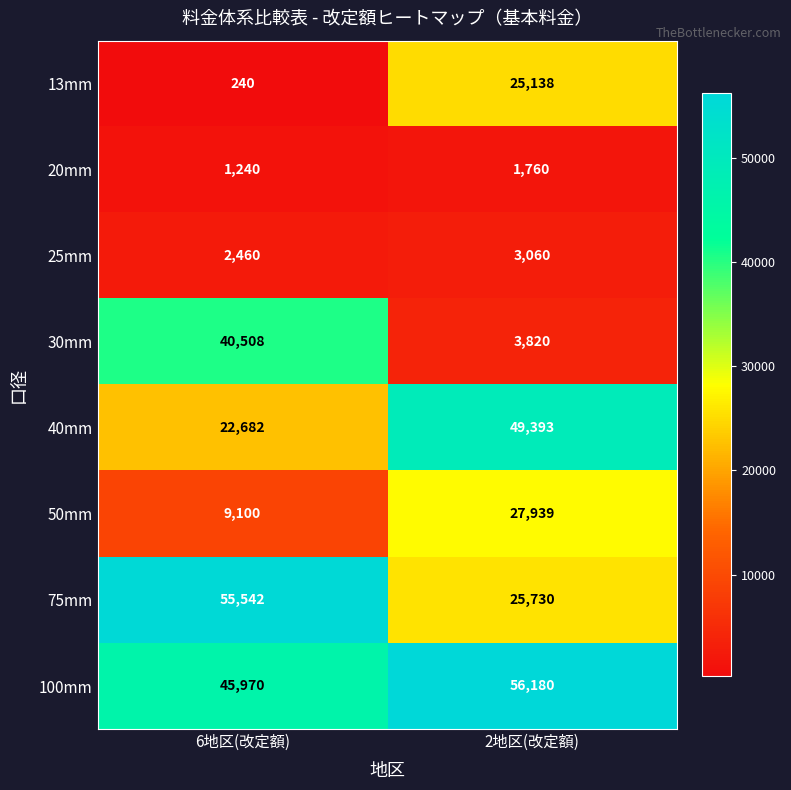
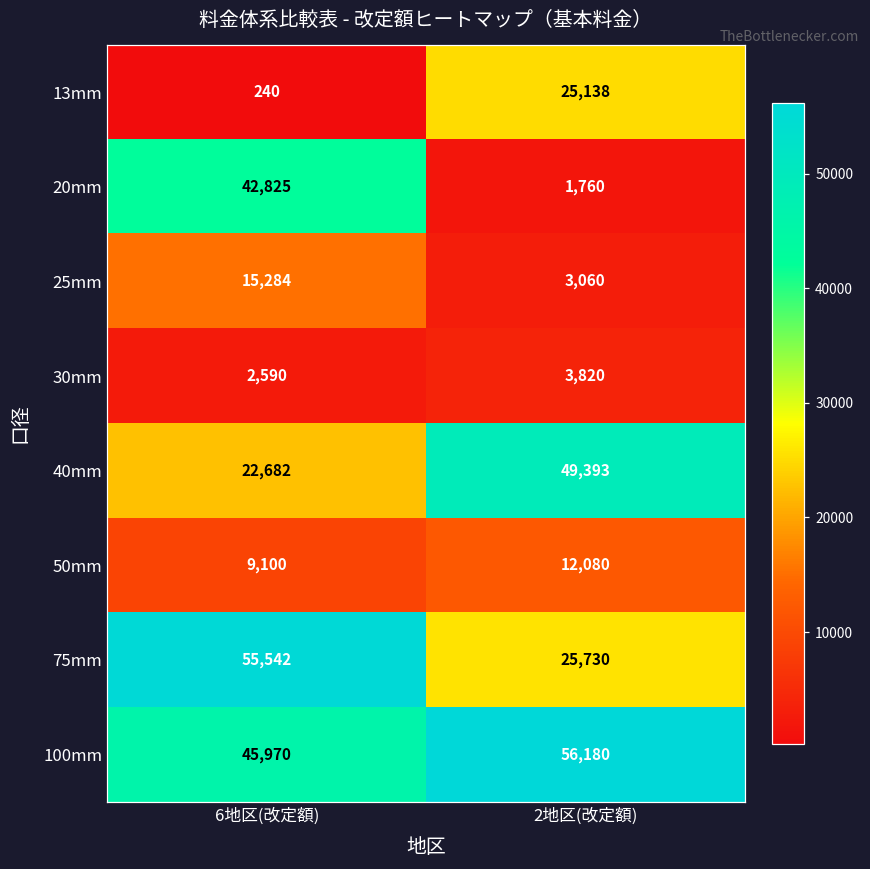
  {
    "13mm": {
      "6地区(改定額)": "240",
      "2地区(改定額)": "25,138"
    },
    "20mm": {
-     "6地区(改定額)": "1,240",
+     "6地区(改定額)": "42,825",
      "2地区(改定額)": "1,760"
    },
    "25mm": {
-     "6地区(改定額)": "2,460",
+     "6地区(改定額)": "15,284",
      "2地区(改定額)": "3,060"
    },
    "30mm": {
-     "6地区(改定額)": "40,508",
+     "6地区(改定額)": "2,590",
      "2地区(改定額)": "3,820"
    },
    "40mm": {
      "6地区(改定額)": "22,682",
      "2地区(改定額)": "49,393"
    },
    "50mm": {
      "6地区(改定額)": "9,100",
-     "2地区(改定額)": "27,939"
+     "2地区(改定額)": "12,080"
    },
    "75mm": {
      "6地区(改定額)": "55,542",
      "2地区(改定額)": "25,730"
    },
    "100mm": {
      "6地区(改定額)": "45,970",
      "2地区(改定額)": "56,180"
    }
  }
